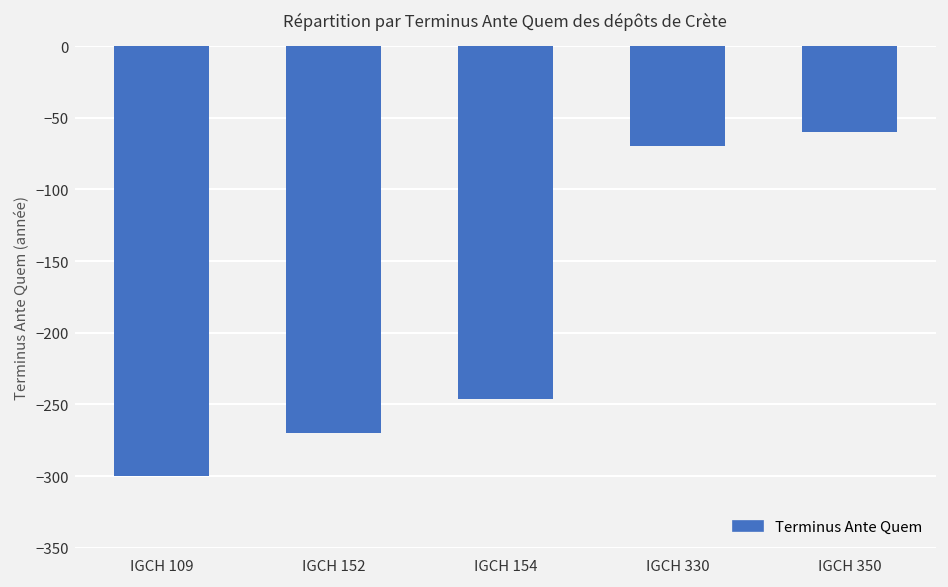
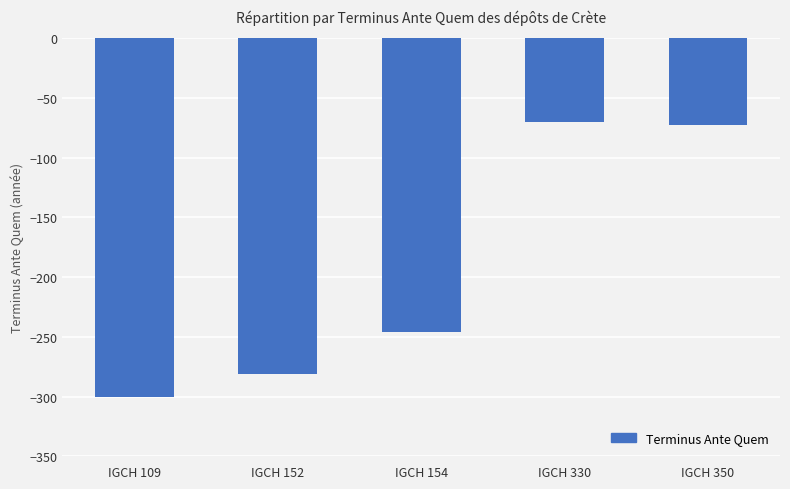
  {
    "IGCH 109": -300,
-   "IGCH 152": -270,
+   "IGCH 152": -281,
    "IGCH 154": -246,
    "IGCH 330": -70,
-   "IGCH 350": -60
+   "IGCH 350": -73
  }
